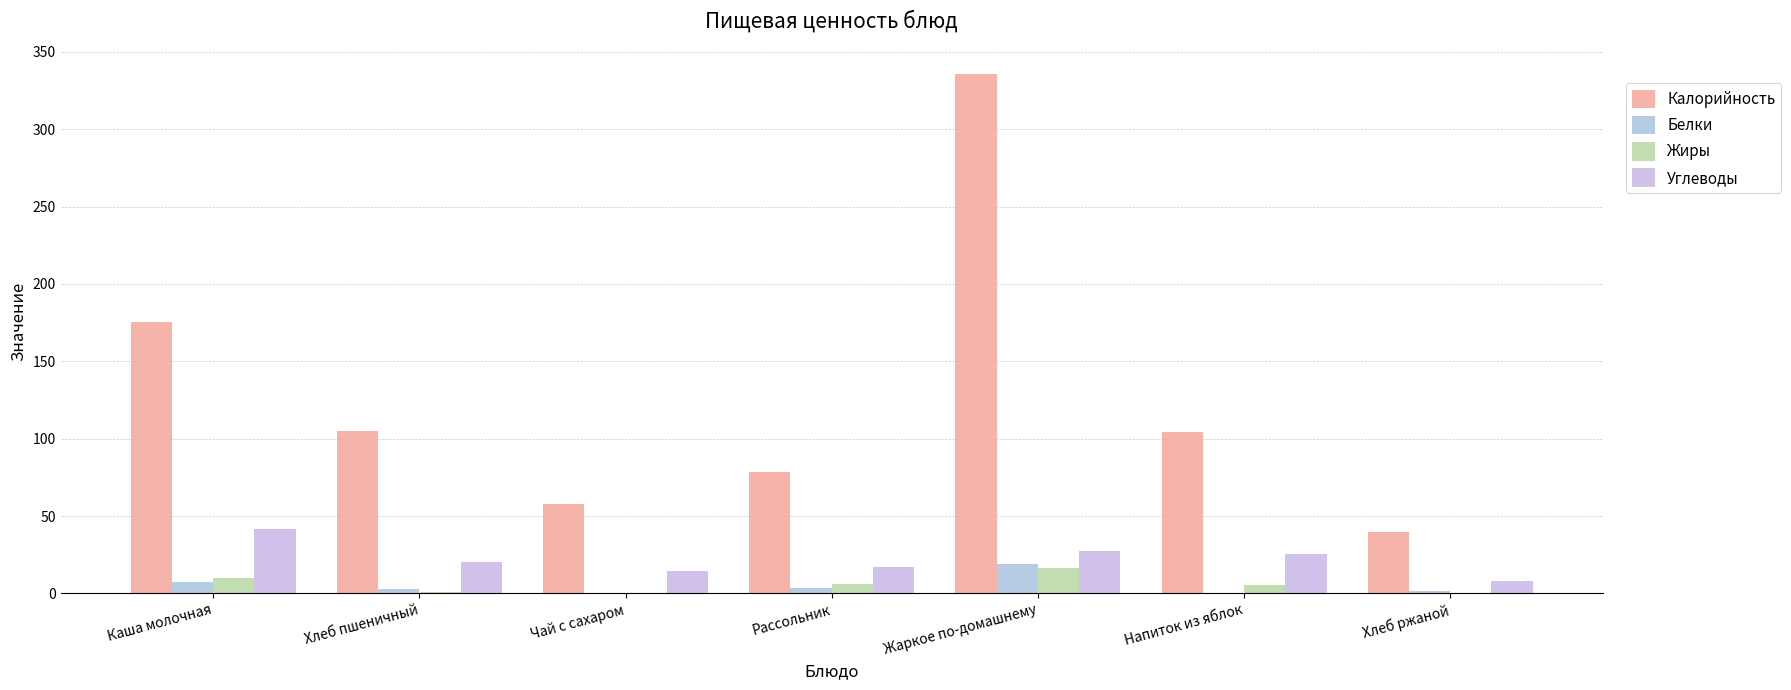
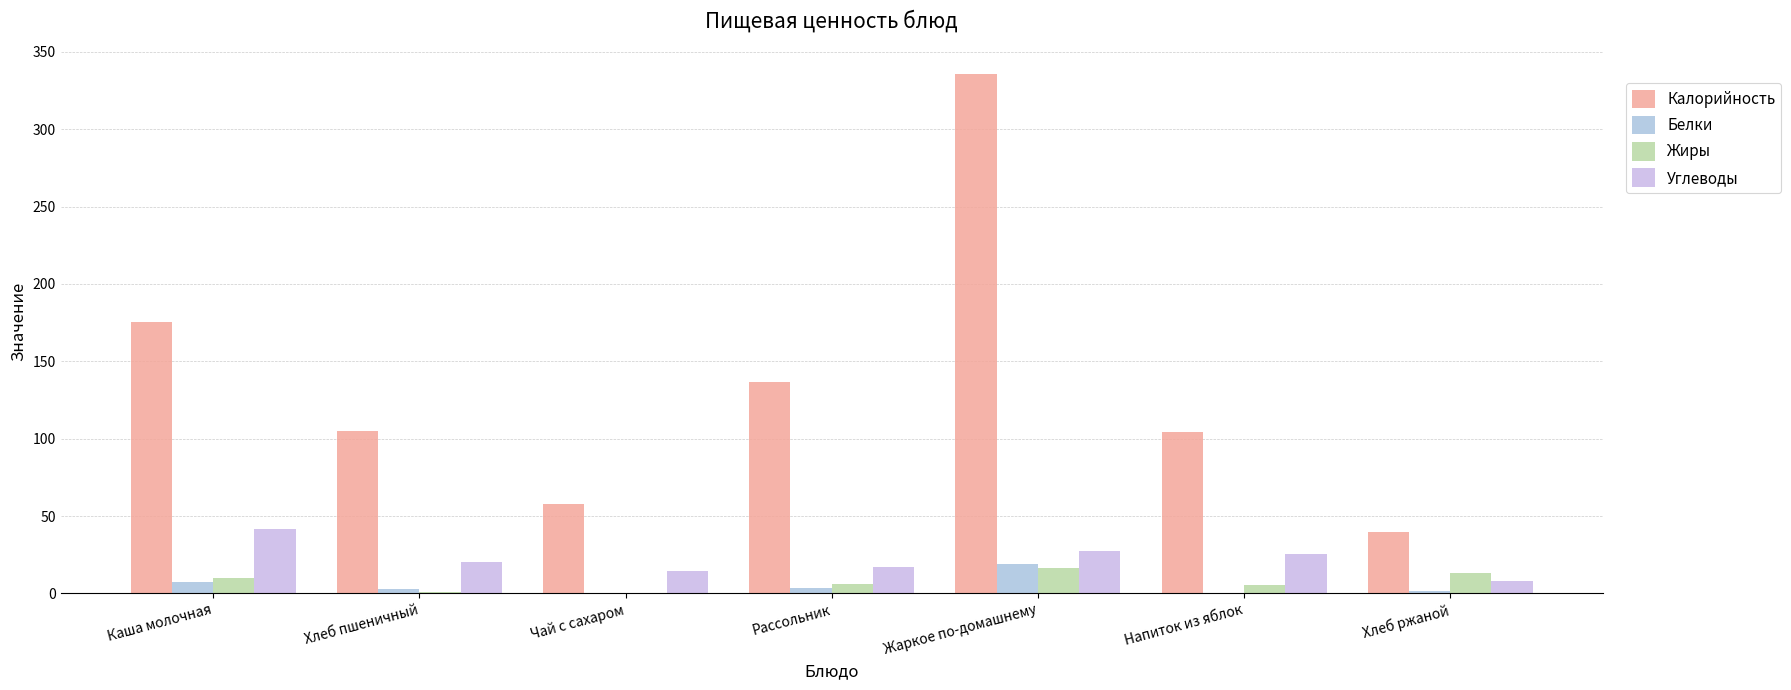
  {
    "Калорийность": {
      "Каша молочная": 176,
      "Хлеб пшеничный": 105,
      "Чай с сахаром": 58,
-     "Рассольник": 78,
+     "Рассольник": 137,
      "Жаркое по-домашнему": 335,
      "Напиток из яблок": 104,
      "Хлеб ржаной": 40
    },
    "Жиры": {
      "Каша молочная": 10,
      "Чай с сахаром": 0,
      "Рассольник": 6,
      "Жаркое по-домашнему": 17,
      "Напиток из яблок": 6,
-     "Хлеб ржаной": 0
+     "Хлеб ржаной": 14
    }
  }
